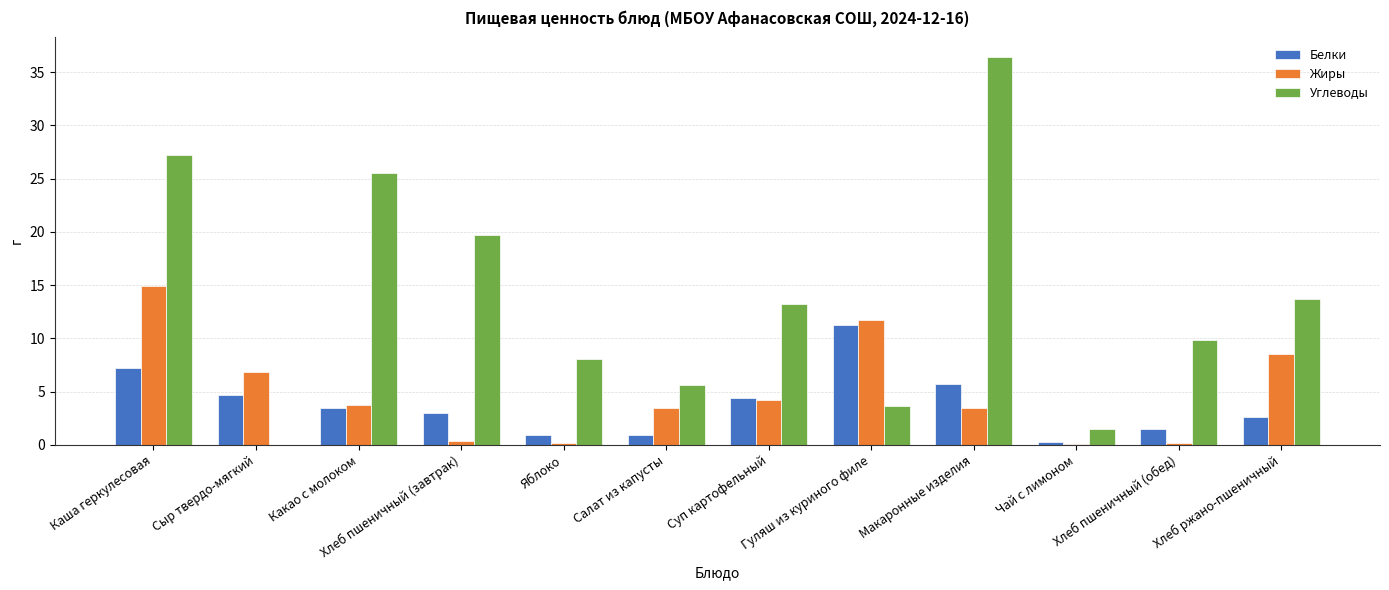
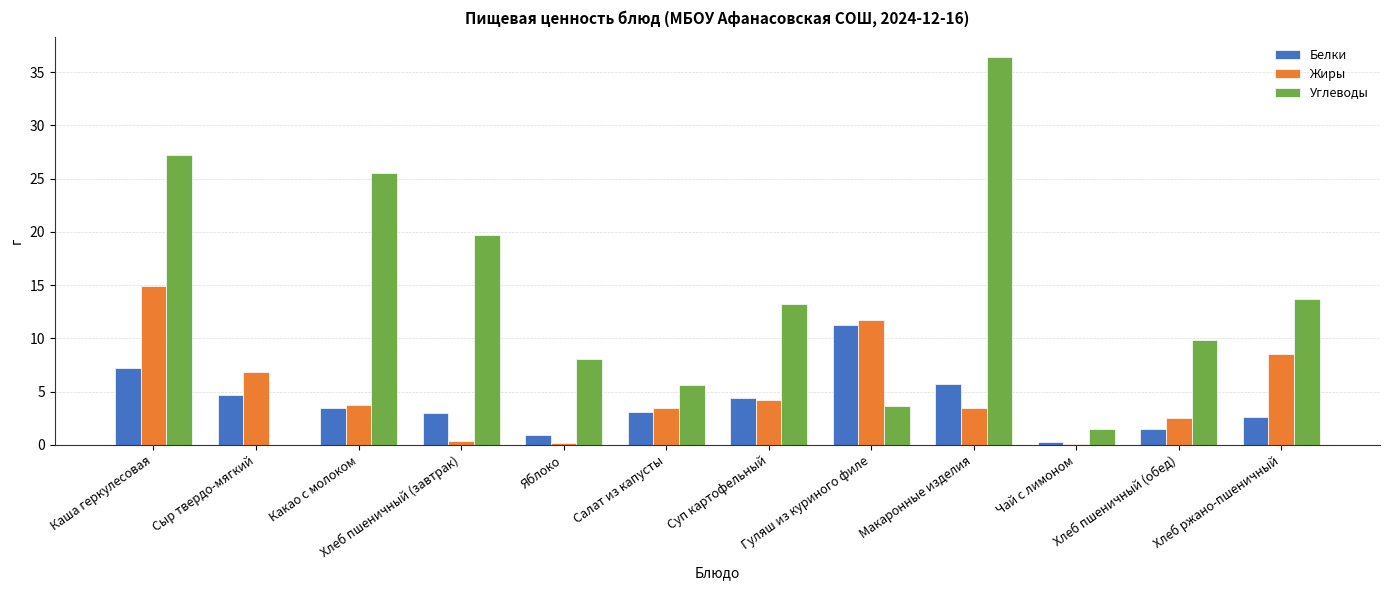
  {
    "Белки": {
      "Каша геркулесовая": 7.2,
      "Сыр твердо-мягкий": 4.6,
      "Какао с молоком": 3.5,
      "Хлеб пшеничный (завтрак)": 3.0,
      "Яблоко": 0.9,
-     "Салат из капусты": 0.9,
+     "Салат из капусты": 3.1,
      "Суп картофельный": 4.4,
      "Гуляш из куриного филе": 11.3,
      "Макаронные изделия": 5.7,
      "Чай с лимоном": 0.3,
      "Хлеб пшеничный (обед)": 1.5,
      "Хлеб ржано-пшеничный": 2.6
    },
    "Жиры": {
      "Каша геркулесовая": 14.9,
      "Сыр твердо-мягкий": 6.8,
      "Какао с молоком": 3.7,
      "Хлеб пшеничный (завтрак)": 0.3,
      "Салат из капусты": 3.5,
      "Суп картофельный": 4.2,
      "Гуляш из куриного филе": 11.7,
      "Макаронные изделия": 3.4,
-     "Хлеб пшеничный (обед)": 0.2,
+     "Хлеб пшеничный (обед)": 2.5,
      "Хлеб ржано-пшеничный": 8.6
    },
    "Углеводы": {
      "Каша геркулесовая": 27.2,
      "Какао с молоком": 25.5,
      "Хлеб пшеничный (завтрак)": 19.7,
      "Яблоко": 8.1,
      "Салат из капусты": 5.6,
      "Суп картофельный": 13.2,
      "Гуляш из куриного филе": 3.6,
      "Макаронные изделия": 36.5,
      "Чай с лимоном": 1.5,
      "Хлеб пшеничный (обед)": 9.8,
      "Хлеб ржано-пшеничный": 13.7
    }
  }
